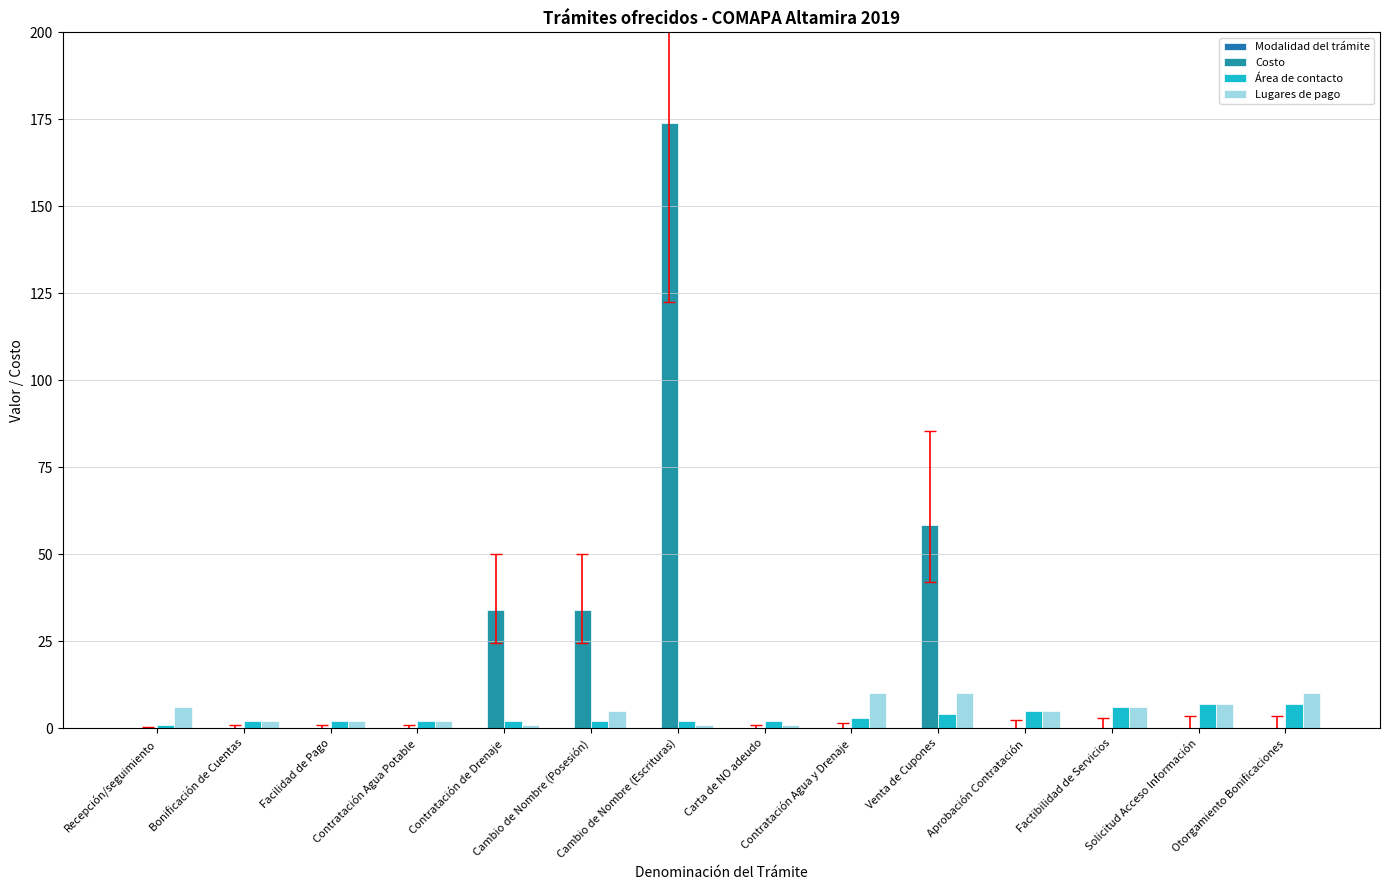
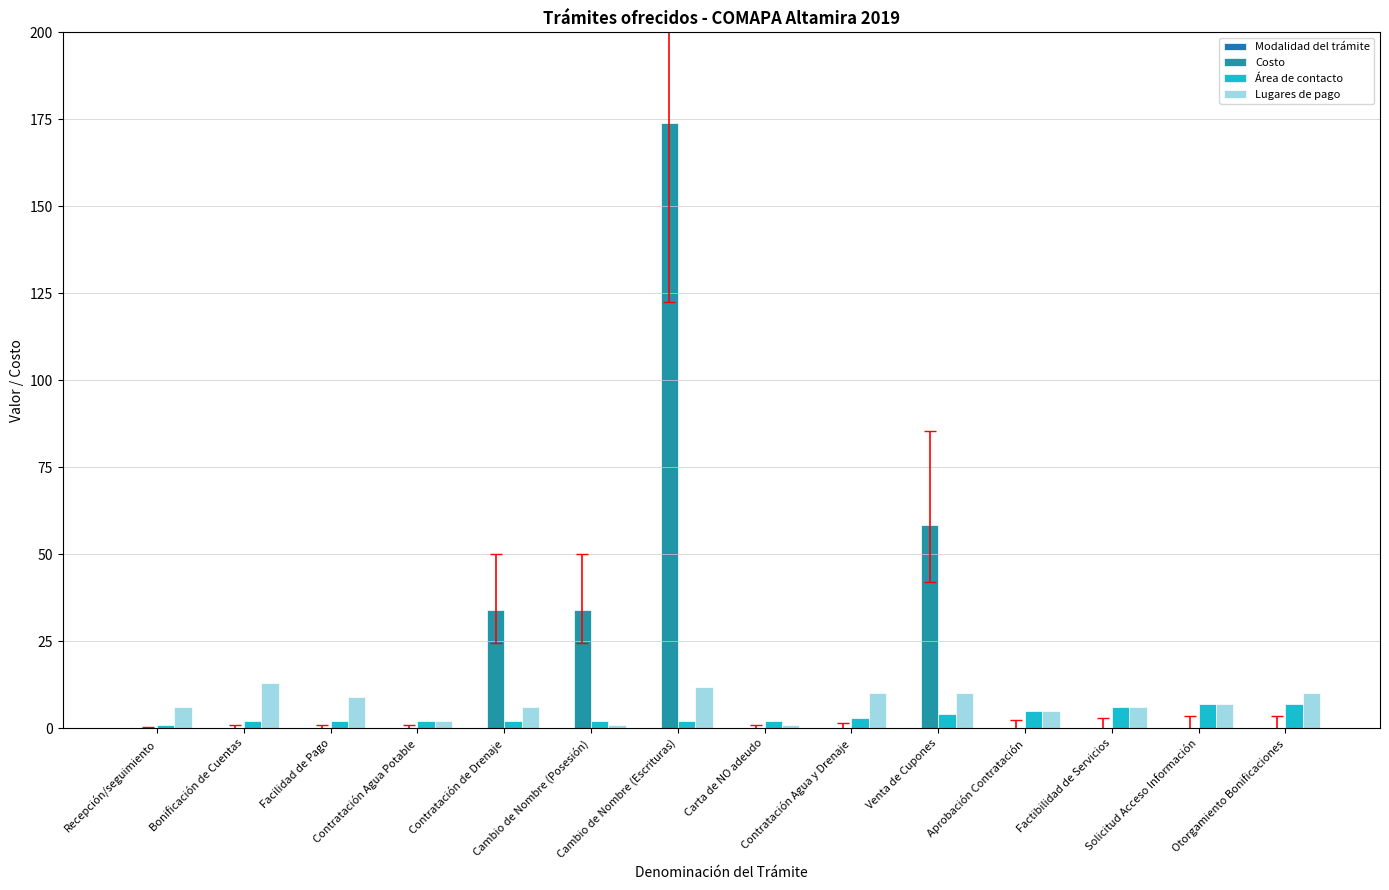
  {
    "Lugares de pago": {
      "Recepción/seguimiento": 6,
-     "Bonificación de Cuentas": 2,
-     "Facilidad de Pago": 2,
+     "Bonificación de Cuentas": 13,
+     "Facilidad de Pago": 9,
      "Contratación Agua Potable": 2,
-     "Contratación de Drenaje": 1,
-     "Cambio de Nombre (Posesión)": 5,
-     "Cambio de Nombre (Escrituras)": 1,
+     "Contratación de Drenaje": 6,
+     "Cambio de Nombre (Posesión)": 1,
+     "Cambio de Nombre (Escrituras)": 12,
      "Carta de NO adeudo": 1,
      "Contratación Agua y Drenaje": 10,
      "Venta de Cupones": 10,
      "Aprobación Contratación": 5,
      "Factibilidad de Servicios": 6,
      "Solicitud Acceso Información": 7,
      "Otorgamiento Bonificaciones": 10
    }
  }
